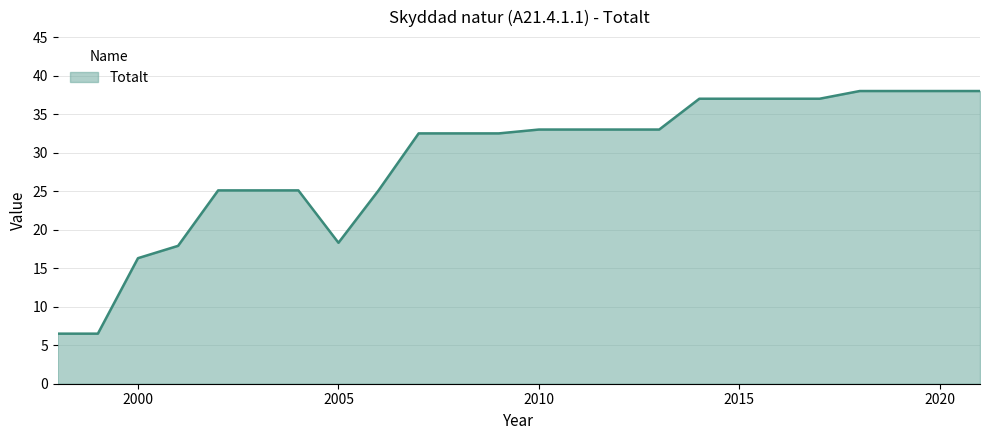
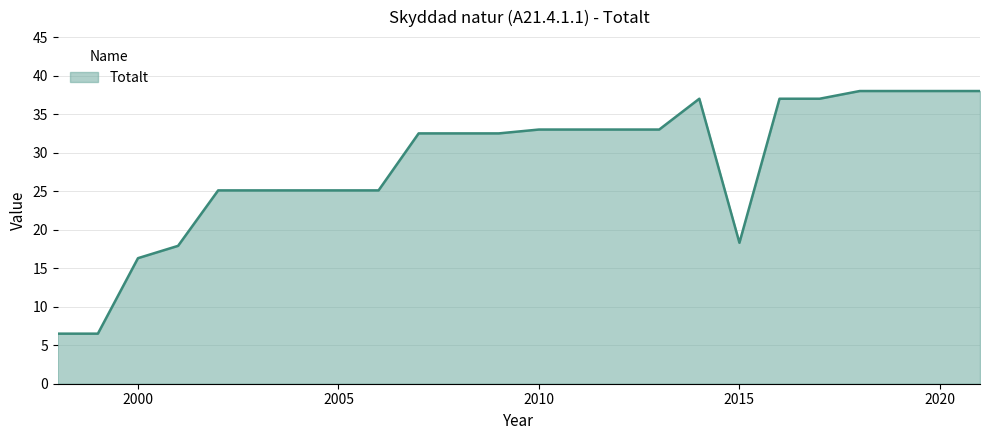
  {
    "2000": 16,
-   "2005": 18,
+   "2005": 25,
    "2010": 33,
-   "2015": 37,
+   "2015": 18,
    "2020": 38
  }
